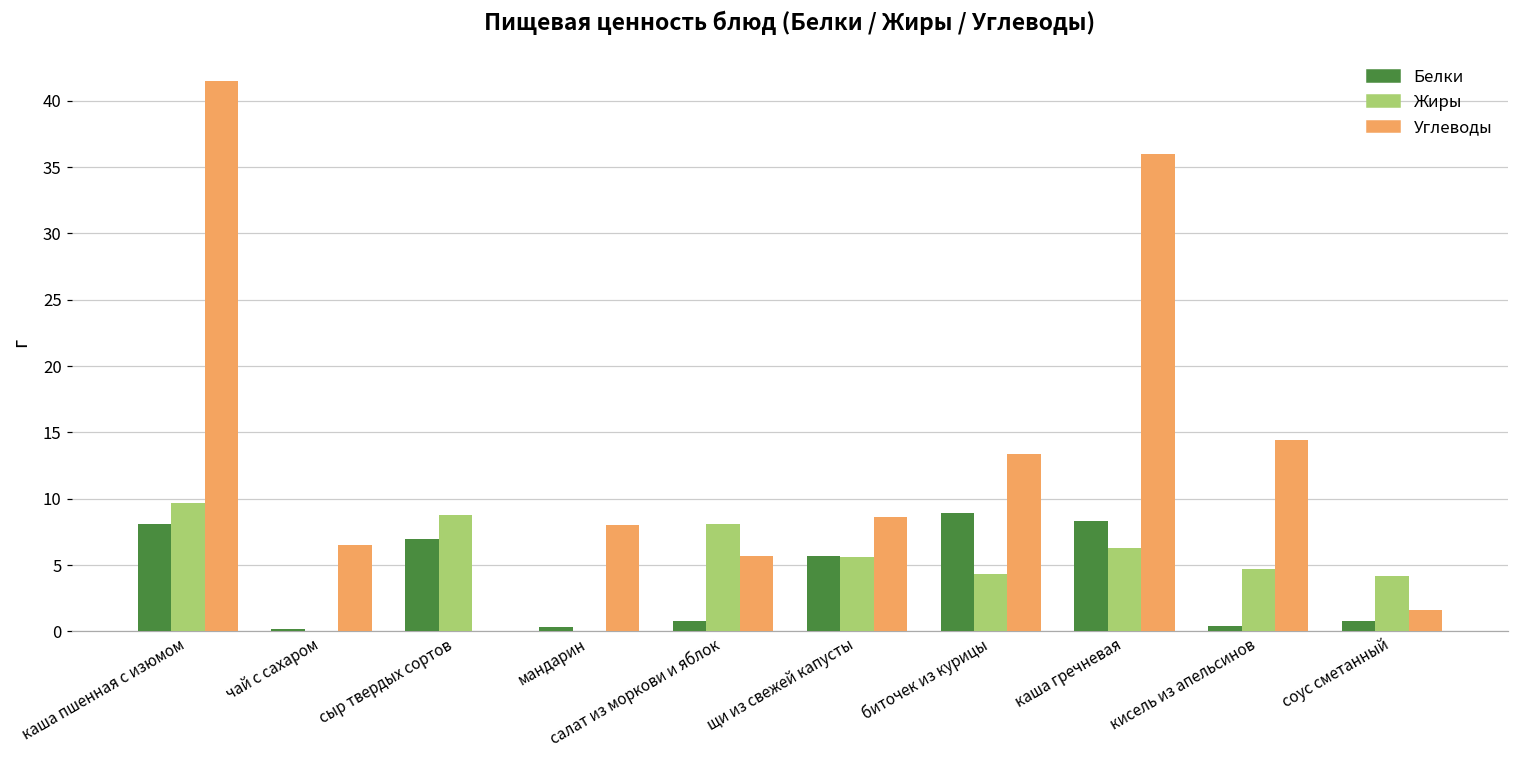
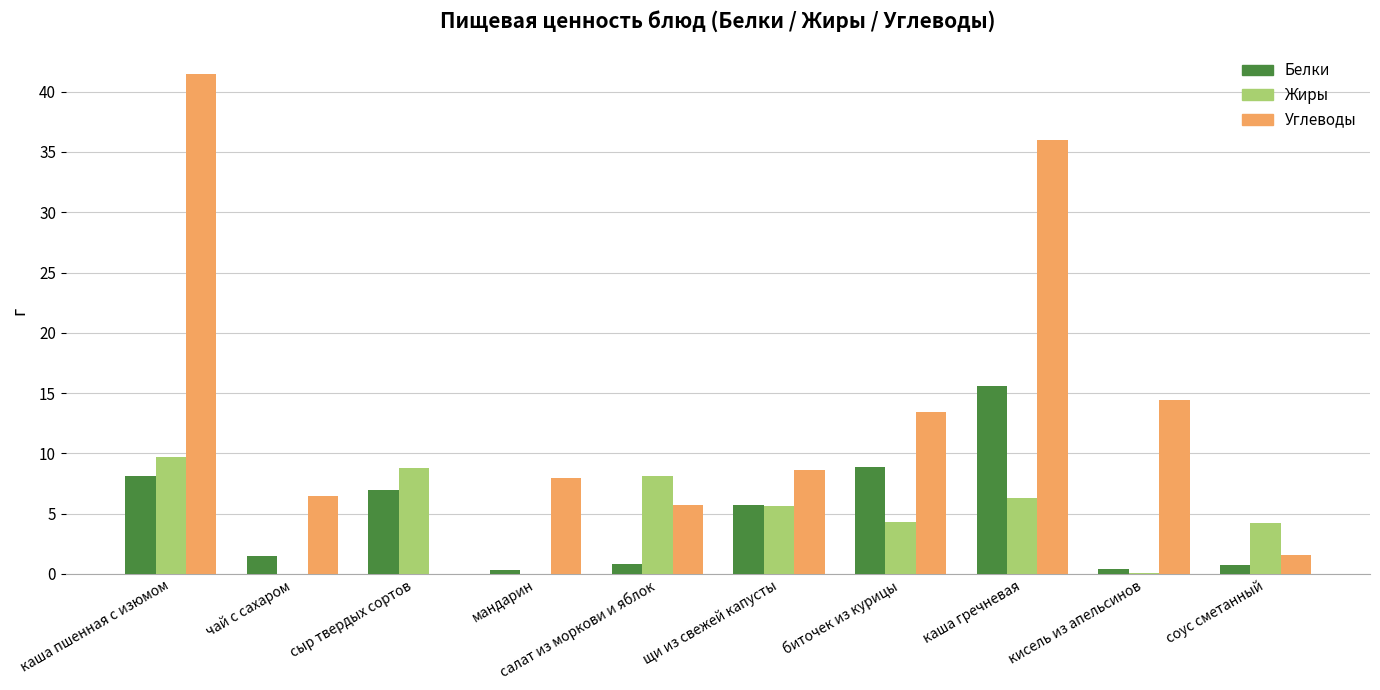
  {
    "Белки": {
      "каша пшенная с изюмом": 8.1,
-     "чай с сахаром": 0.2,
+     "чай с сахаром": 1.5,
      "сыр твердых сортов": 7.0,
      "мандарин": 0.3,
      "салат из моркови и яблок": 0.8,
      "щи из свежей капусты": 5.7,
      "биточек из курицы": 8.9,
-     "каша гречневая": 8.3,
+     "каша гречневая": 15.6,
      "кисель из апельсинов": 0.4,
      "соус сметанный": 0.8
    },
    "Жиры": {
      "каша пшенная с изюмом": 9.7,
      "чай с сахаром": 0.0,
      "сыр твердых сортов": 8.8,
      "мандарин": 0.0,
      "салат из моркови и яблок": 8.1,
      "щи из свежей капусты": 5.6,
      "биточек из курицы": 4.3,
      "каша гречневая": 6.3,
-     "кисель из апельсинов": 4.7,
+     "кисель из апельсинов": 0.1,
      "соус сметанный": 4.2
    },
    "Углеводы": {
      "каша пшенная с изюмом": 41.5,
      "чай с сахаром": 6.5,
      "сыр твердых сортов": 0.0,
      "мандарин": 8.0,
      "салат из моркови и яблок": 5.7,
      "щи из свежей капусты": 8.6,
      "биточек из курицы": 13.4,
      "каша гречневая": 36.0,
      "кисель из апельсинов": 14.4,
      "соус сметанный": 1.6
    }
  }
